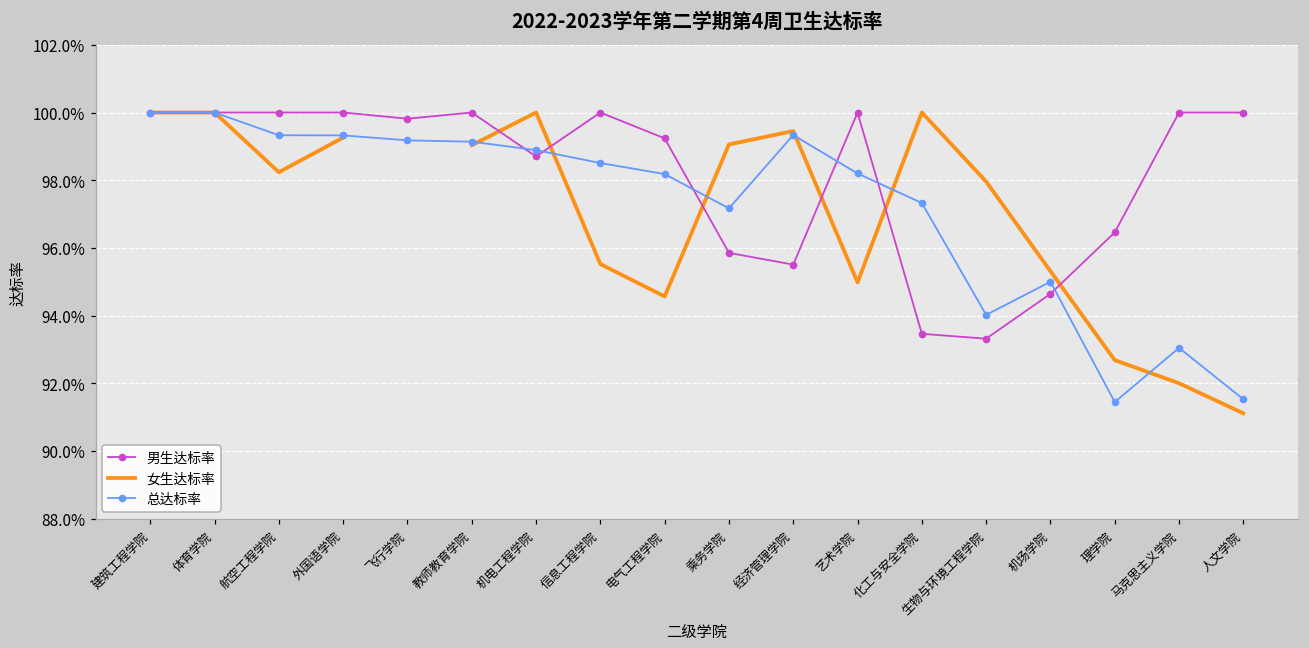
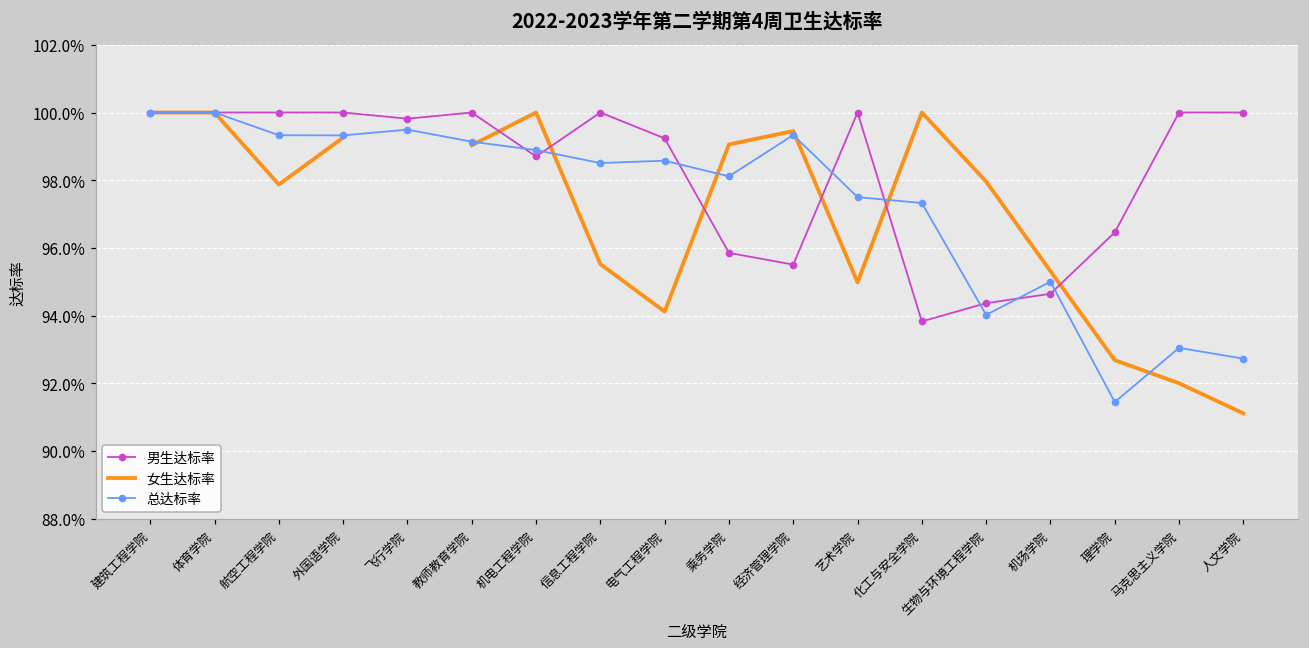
  {
    "男生达标率": {
      "航空工程学院": "100.0%",
      "外国语学院": "100.0%",
      "飞行学院": "99.8%",
      "教师教育学院": "100.0%",
      "机电工程学院": "98.7%",
      "信息工程学院": "100.0%",
      "电气工程学院": "99.2%",
      "乘务学院": "95.9%",
      "经济管理学院": "95.5%",
      "艺术学院": "100.0%",
-     "化工与安全学院": "93.5%",
-     "生物与环境工程学院": "93.3%",
+     "化工与安全学院": "93.8%",
+     "生物与环境工程学院": "94.4%",
      "机场学院": "94.6%",
      "理学院": "96.5%",
      "马克思主义学院": "100.0%",
      "人文学院": "100.0%"
    },
    "女生达标率": {
-     "航空工程学院": "98.2%",
+     "航空工程学院": "97.9%",
      "教师教育学院": "99.0%",
      "机电工程学院": "100.0%",
      "信息工程学院": "95.5%",
-     "电气工程学院": "94.6%",
+     "电气工程学院": "94.1%",
      "乘务学院": "99.1%",
      "经济管理学院": "99.5%",
      "艺术学院": "95.0%",
      "化工与安全学院": "100.0%",
      "生物与环境工程学院": "98.0%",
      "机场学院": "95.3%",
      "理学院": "92.7%",
      "马克思主义学院": "92.0%",
      "人文学院": "91.1%"
    },
    "总达标率": {
      "航空工程学院": "99.3%",
-     "飞行学院": "99.2%",
+     "飞行学院": "99.5%",
      "教师教育学院": "99.1%",
      "机电工程学院": "98.9%",
      "信息工程学院": "98.5%",
-     "电气工程学院": "98.2%",
-     "乘务学院": "97.2%",
+     "电气工程学院": "98.6%",
+     "乘务学院": "98.1%",
      "经济管理学院": "99.3%",
-     "艺术学院": "98.2%",
+     "艺术学院": "97.5%",
      "化工与安全学院": "97.3%",
      "生物与环境工程学院": "94.0%",
      "机场学院": "95.0%",
      "理学院": "91.4%",
      "马克思主义学院": "93.0%",
-     "人文学院": "91.5%"
+     "人文学院": "92.7%"
    }
  }
